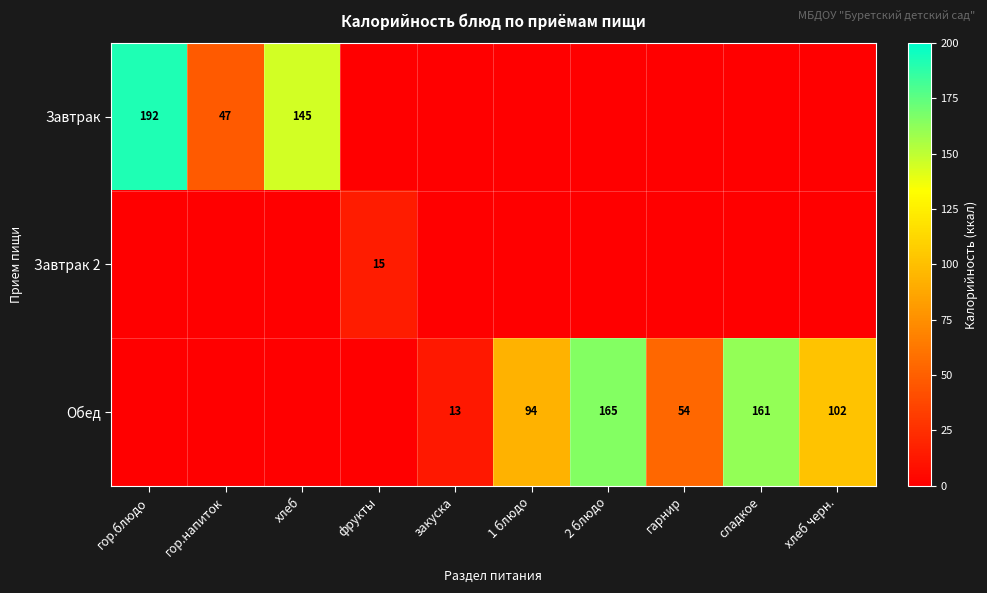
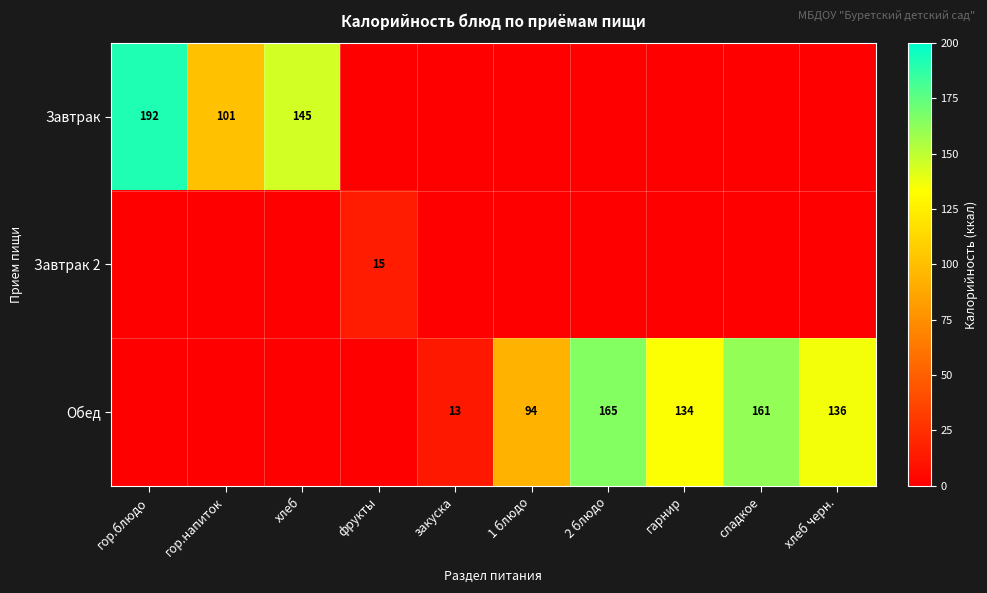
  {
    "Завтрак": {
      "гор.блюдо": 192,
-     "гор.напиток": 47,
+     "гор.напиток": 101,
      "хлеб": 145
    },
    "Завтрак 2": {
      "фрукты": 15
    },
    "Обед": {
      "закуска": 13,
      "1 блюдо": 94,
      "2 блюдо": 165,
-     "гарнир": 54,
+     "гарнир": 134,
      "сладкое": 161,
-     "хлеб черн.": 102
+     "хлеб черн.": 136
    }
  }
